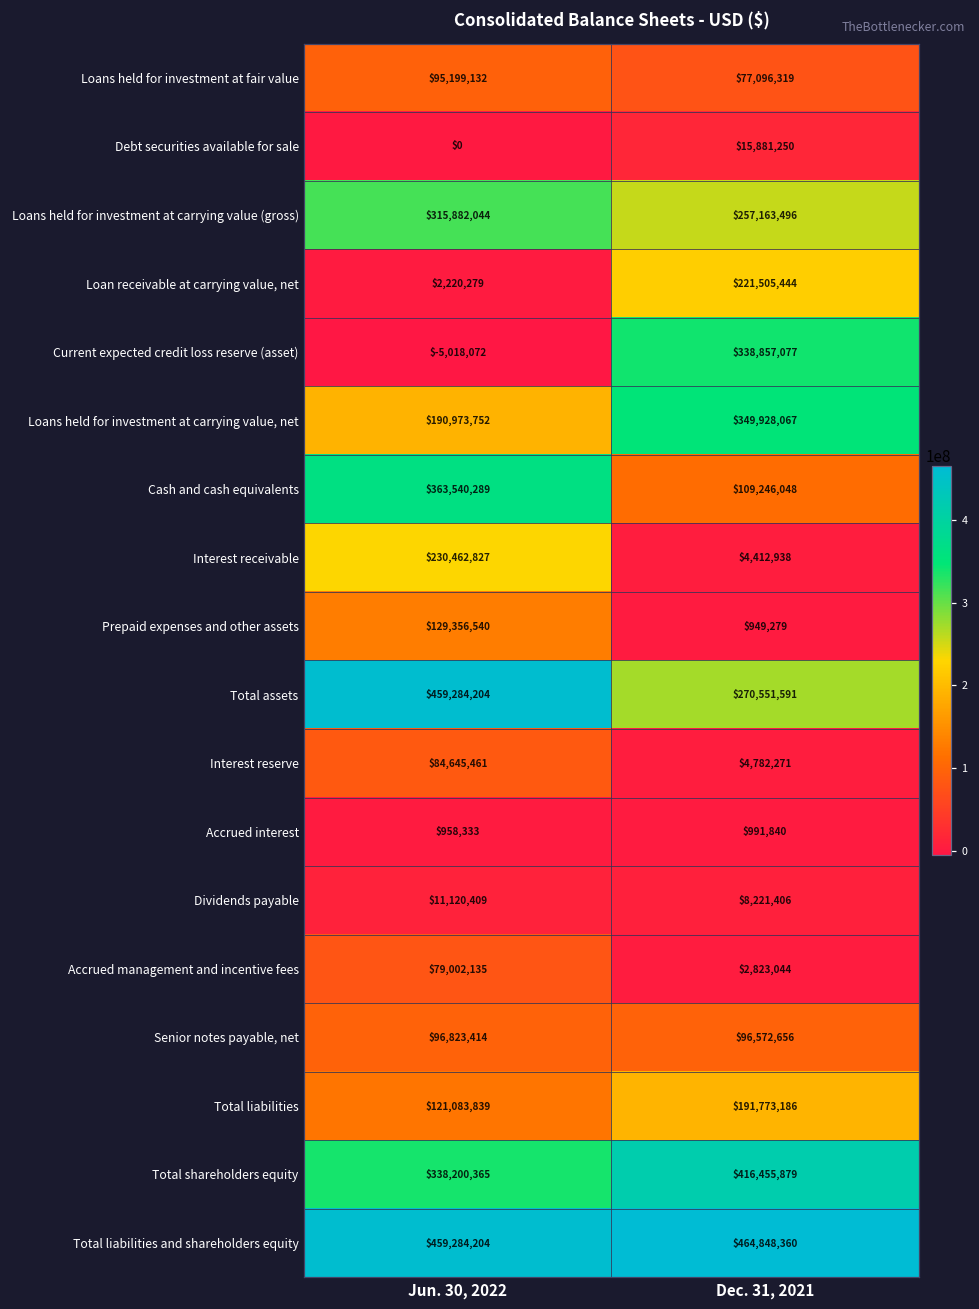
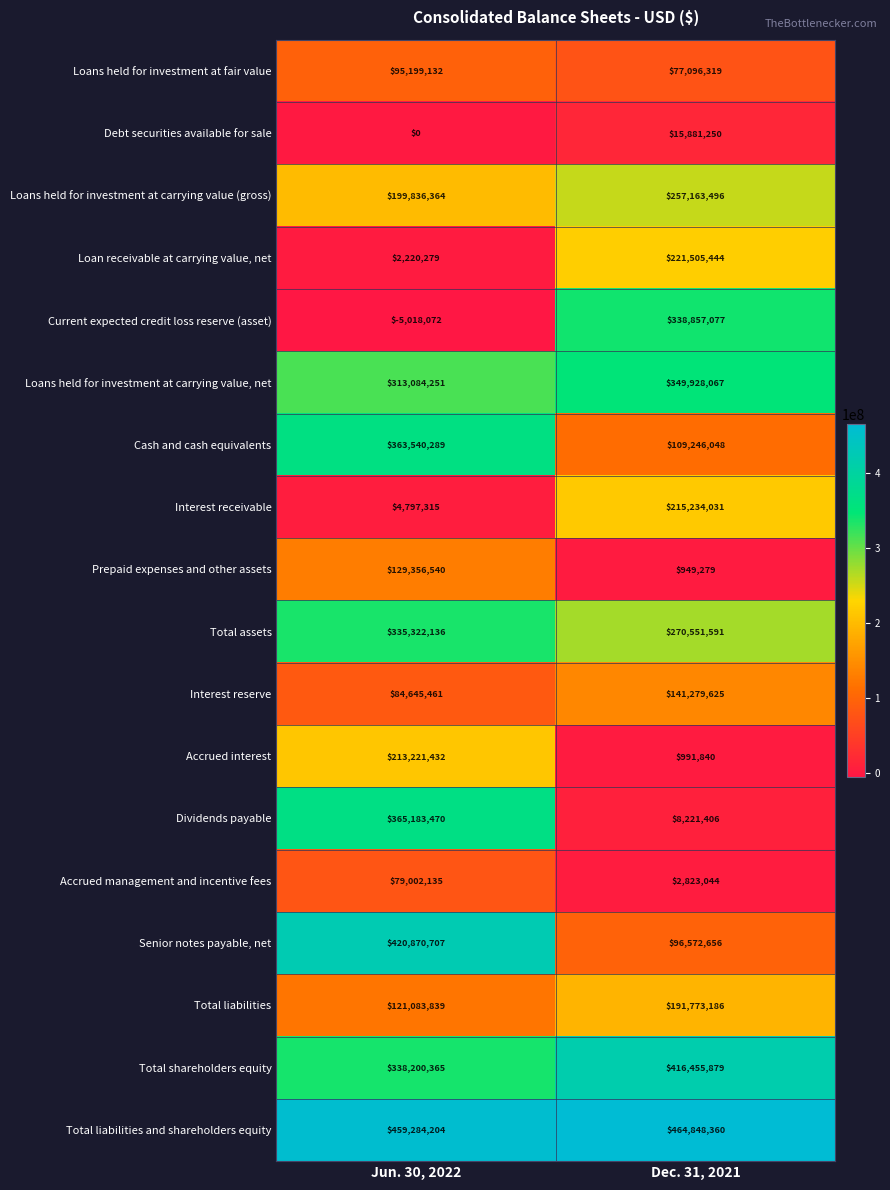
  {
    "Loans held for investment at fair value": {
      "Jun. 30, 2022": "$95,199,132",
      "Dec. 31, 2021": "$77,096,319"
    },
    "Debt securities available for sale": {
      "Jun. 30, 2022": "$0",
      "Dec. 31, 2021": "$15,881,250"
    },
    "Loans held for investment at carrying value (gross)": {
-     "Jun. 30, 2022": "$315,882,044",
+     "Jun. 30, 2022": "$199,836,364",
      "Dec. 31, 2021": "$257,163,496"
    },
    "Loan receivable at carrying value, net": {
      "Jun. 30, 2022": "$2,220,279",
      "Dec. 31, 2021": "$221,505,444"
    },
    "Current expected credit loss reserve (asset)": {
      "Jun. 30, 2022": "$-5,018,072",
      "Dec. 31, 2021": "$338,857,077"
    },
    "Loans held for investment at carrying value, net": {
-     "Jun. 30, 2022": "$190,973,752",
+     "Jun. 30, 2022": "$313,084,251",
      "Dec. 31, 2021": "$349,928,067"
    },
    "Cash and cash equivalents": {
      "Jun. 30, 2022": "$363,540,289",
      "Dec. 31, 2021": "$109,246,048"
    },
    "Interest receivable": {
-     "Jun. 30, 2022": "$230,462,827",
-     "Dec. 31, 2021": "$4,412,938"
+     "Jun. 30, 2022": "$4,797,315",
+     "Dec. 31, 2021": "$215,234,031"
    },
    "Prepaid expenses and other assets": {
      "Jun. 30, 2022": "$129,356,540",
      "Dec. 31, 2021": "$949,279"
    },
    "Total assets": {
-     "Jun. 30, 2022": "$459,284,204",
+     "Jun. 30, 2022": "$335,322,136",
      "Dec. 31, 2021": "$270,551,591"
    },
    "Interest reserve": {
      "Jun. 30, 2022": "$84,645,461",
-     "Dec. 31, 2021": "$4,782,271"
+     "Dec. 31, 2021": "$141,279,625"
    },
    "Accrued interest": {
-     "Jun. 30, 2022": "$958,333",
+     "Jun. 30, 2022": "$213,221,432",
      "Dec. 31, 2021": "$991,840"
    },
    "Dividends payable": {
-     "Jun. 30, 2022": "$11,120,409",
+     "Jun. 30, 2022": "$365,183,470",
      "Dec. 31, 2021": "$8,221,406"
    },
    "Accrued management and incentive fees": {
      "Jun. 30, 2022": "$79,002,135",
      "Dec. 31, 2021": "$2,823,044"
    },
    "Senior notes payable, net": {
-     "Jun. 30, 2022": "$96,823,414",
+     "Jun. 30, 2022": "$420,870,707",
      "Dec. 31, 2021": "$96,572,656"
    },
    "Total liabilities": {
      "Jun. 30, 2022": "$121,083,839",
      "Dec. 31, 2021": "$191,773,186"
    },
    "Total shareholders equity": {
      "Jun. 30, 2022": "$338,200,365",
      "Dec. 31, 2021": "$416,455,879"
    },
    "Total liabilities and shareholders equity": {
      "Jun. 30, 2022": "$459,284,204",
      "Dec. 31, 2021": "$464,848,360"
    }
  }
